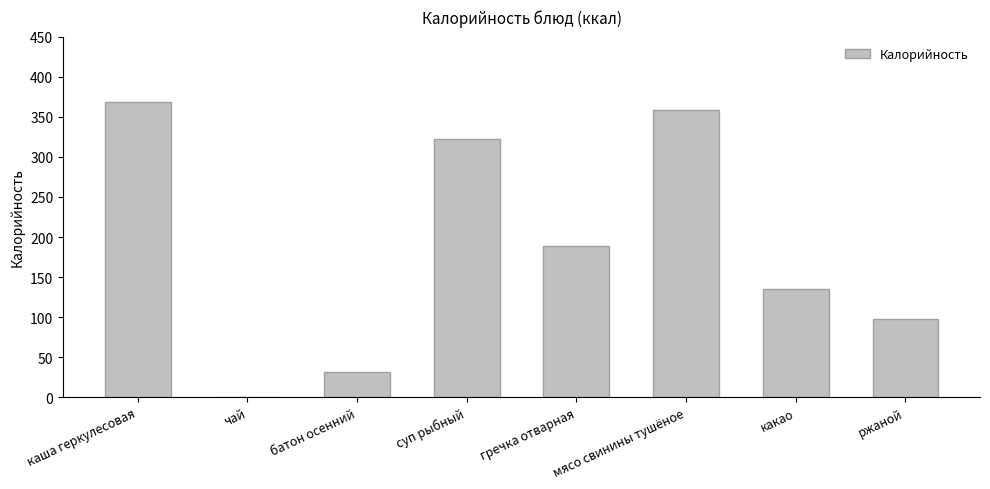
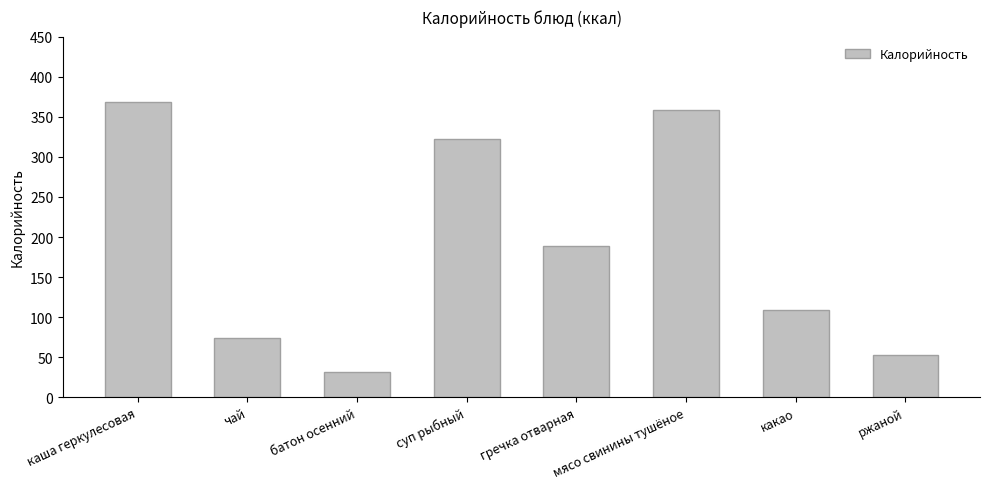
  {
    "каша геркулесовая": 370,
-   "чай": 0,
+   "чай": 70,
    "батон осенний": 30,
    "суп рыбный": 320,
    "гречка отварная": 190,
    "мясо свинины тушёное": 360,
-   "какао": 140,
-   "ржаной": 100
+   "какао": 110,
+   "ржаной": 50
  }
